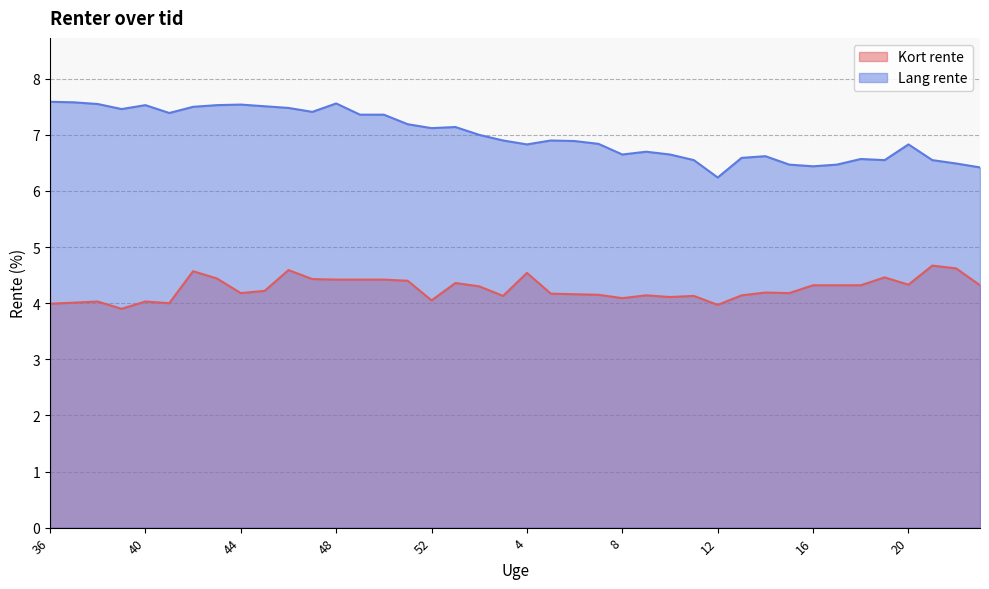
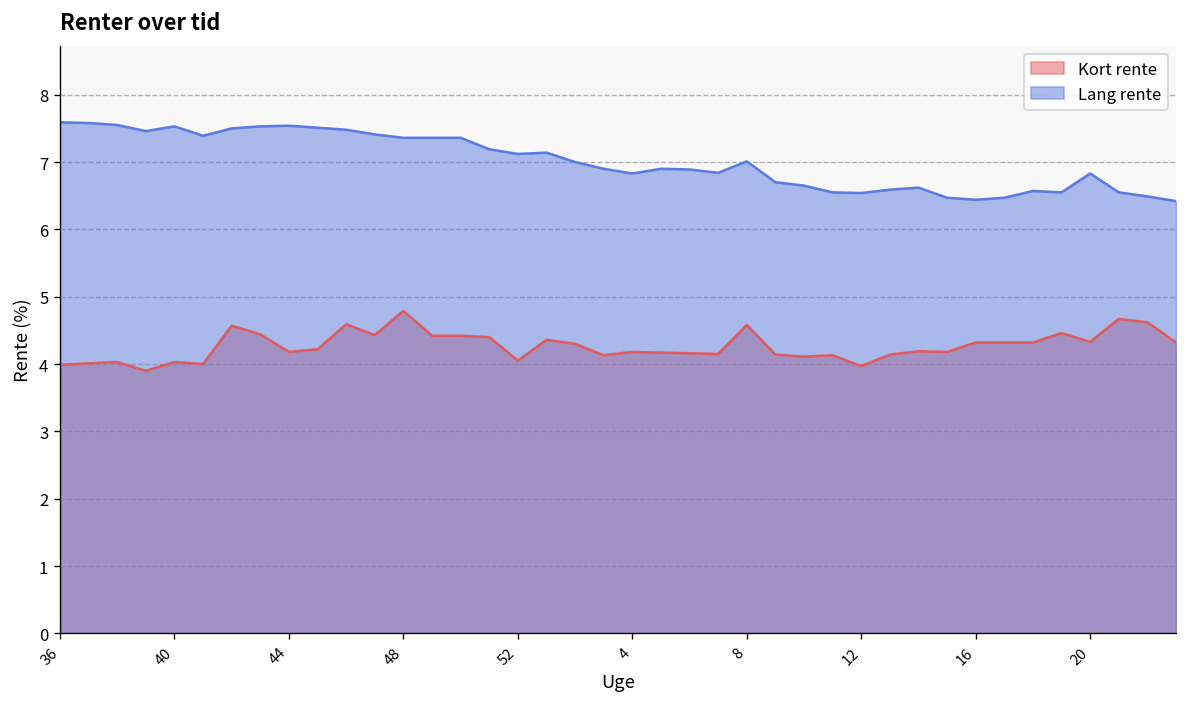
  {
    "Kort rente": {
      "36": 4.0,
      "40": 4.0,
      "44": 4.2,
-     "48": 4.4,
+     "48": 4.8,
      "52": 4.1,
-     "4": 4.5,
-     "8": 4.1,
+     "4": 4.2,
+     "8": 4.6,
      "12": 4.0,
      "16": 4.3,
      "20": 4.3
    },
    "Lang rente": {
      "36": 7.6,
      "40": 7.5,
      "44": 7.5,
-     "48": 7.6,
+     "48": 7.4,
      "52": 7.1,
      "4": 6.8,
-     "8": 6.7,
-     "12": 6.2,
+     "8": 7.0,
+     "12": 6.5,
      "16": 6.4,
      "20": 6.8
    }
  }
